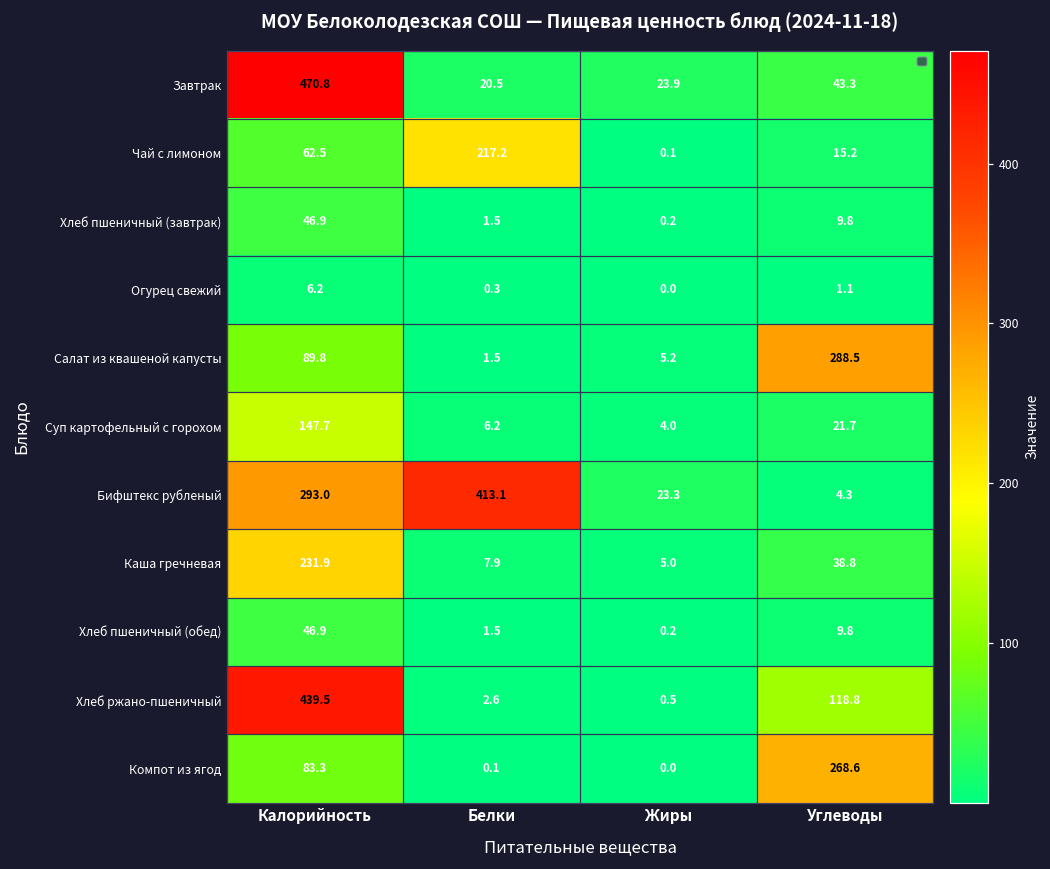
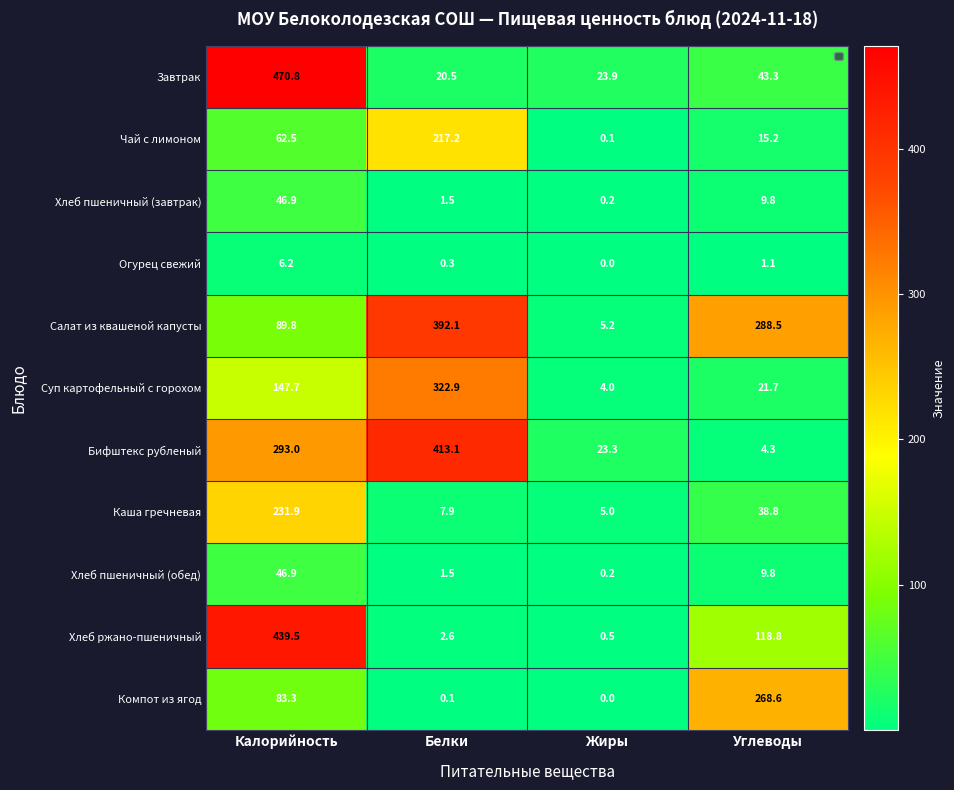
  {
    "Завтрак": {
      "Калорийность": 470.8,
      "Белки": 20.5,
      "Жиры": 23.9,
      "Углеводы": 43.3
    },
    "Чай с лимоном": {
      "Калорийность": 62.5,
      "Белки": 217.2,
      "Жиры": 0.1,
      "Углеводы": 15.2
    },
    "Хлеб пшеничный (завтрак)": {
      "Калорийность": 46.9,
      "Белки": 1.5,
      "Жиры": 0.2,
      "Углеводы": 9.8
    },
    "Огурец свежий": {
      "Калорийность": 6.2,
      "Белки": 0.3,
      "Жиры": 0.0,
      "Углеводы": 1.1
    },
    "Салат из квашеной капусты": {
      "Калорийность": 89.8,
-     "Белки": 1.5,
+     "Белки": 392.1,
      "Жиры": 5.2,
      "Углеводы": 288.5
    },
    "Суп картофельный с горохом": {
      "Калорийность": 147.7,
-     "Белки": 6.2,
+     "Белки": 322.9,
      "Жиры": 4.0,
      "Углеводы": 21.7
    },
    "Бифштекс рубленый": {
      "Калорийность": 293.0,
      "Белки": 413.1,
      "Жиры": 23.3,
      "Углеводы": 4.3
    },
    "Каша гречневая": {
      "Калорийность": 231.9,
      "Белки": 7.9,
      "Жиры": 5.0,
      "Углеводы": 38.8
    },
    "Хлеб пшеничный (обед)": {
      "Калорийность": 46.9,
      "Белки": 1.5,
      "Жиры": 0.2,
      "Углеводы": 9.8
    },
    "Хлеб ржано-пшеничный": {
      "Калорийность": 439.5,
      "Белки": 2.6,
      "Жиры": 0.5,
      "Углеводы": 118.8
    },
    "Компот из ягод": {
      "Калорийность": 83.3,
      "Белки": 0.1,
      "Жиры": 0.0,
      "Углеводы": 268.6
    }
  }
